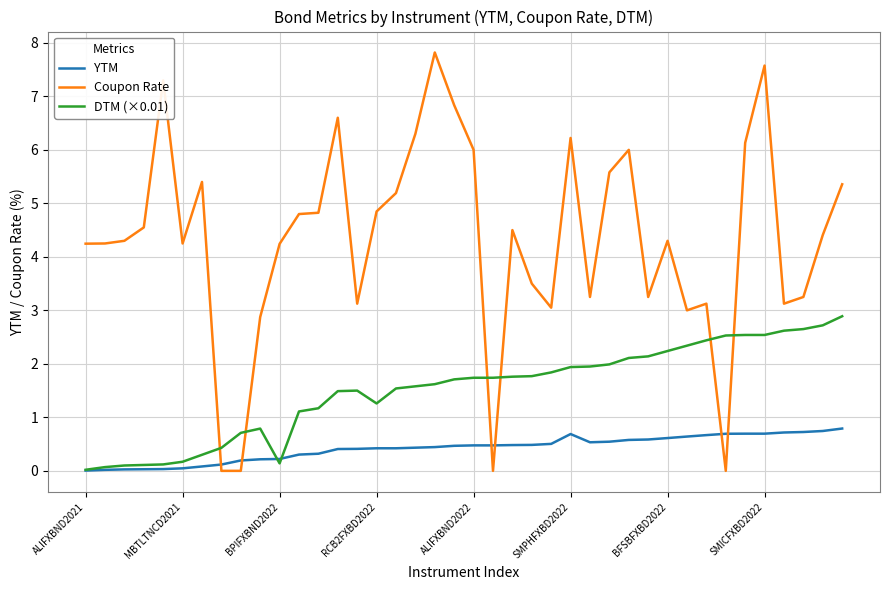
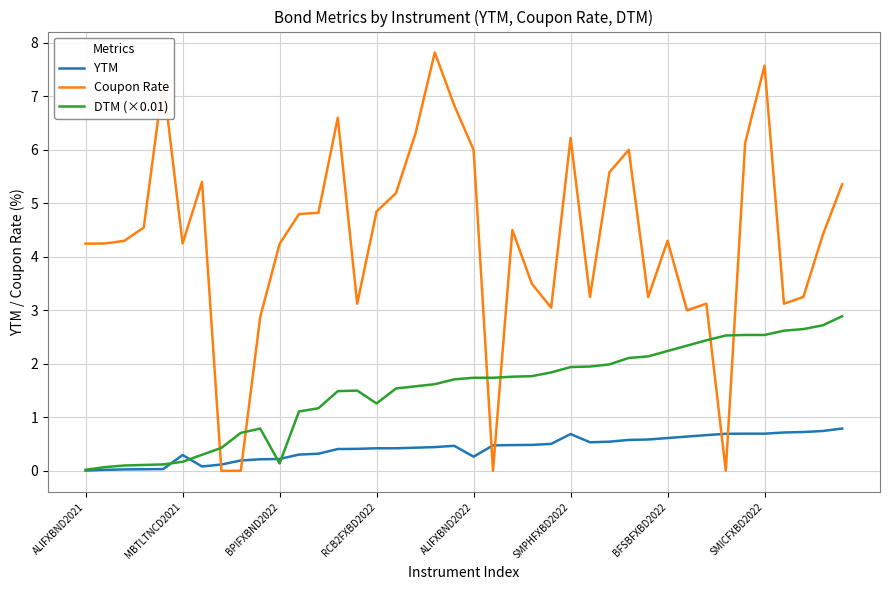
  {
    "YTM": {
-     "MBTLTNCD2021": 0.0,
+     "MBTLTNCD2021": 0.3,
      "BPIFXBND2022": 0.2,
      "RCB2FXBD2022": 0.4,
-     "ALIFXBND2022": 0.5,
+     "ALIFXBND2022": 0.3,
      "SMPHFXBD2022": 0.7,
      "BFSBFXBD2022": 0.6,
      "SMICFXBD2022": 0.7
    },
    "Coupon Rate": {
      "ALIFXBND2021": 4.2,
      "MBTLTNCD2021": 4.3,
      "BPIFXBND2022": 4.2,
      "RCB2FXBD2022": 4.8,
      "ALIFXBND2022": 6.0,
      "SMPHFXBD2022": 6.2,
      "BFSBFXBD2022": 4.3,
      "SMICFXBD2022": 7.6
    },
    "DTM (×0.01)": {
      "MBTLTNCD2021": 0.2,
      "BPIFXBND2022": 0.1,
      "RCB2FXBD2022": 1.3,
      "ALIFXBND2022": 1.7,
      "SMPHFXBD2022": 1.9,
      "BFSBFXBD2022": 2.2,
      "SMICFXBD2022": 2.5
    }
  }
